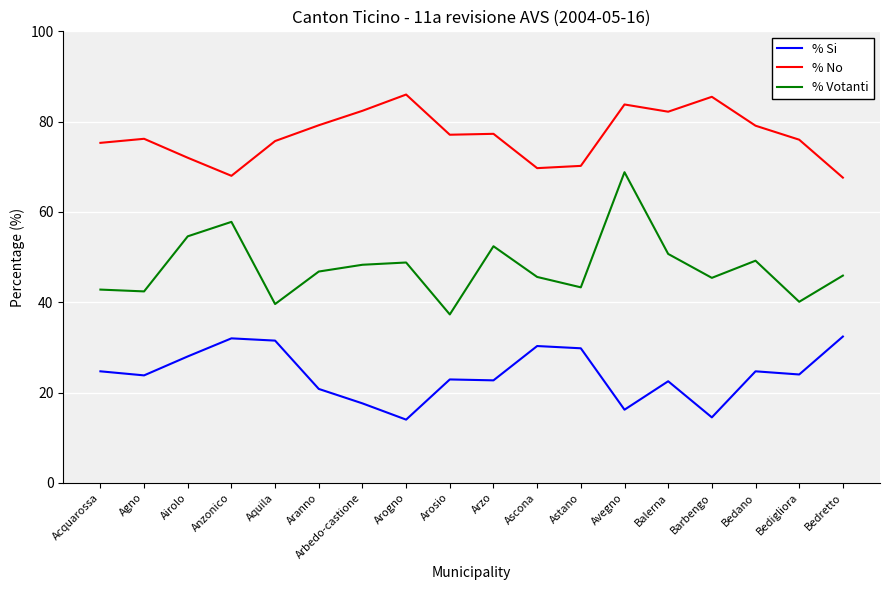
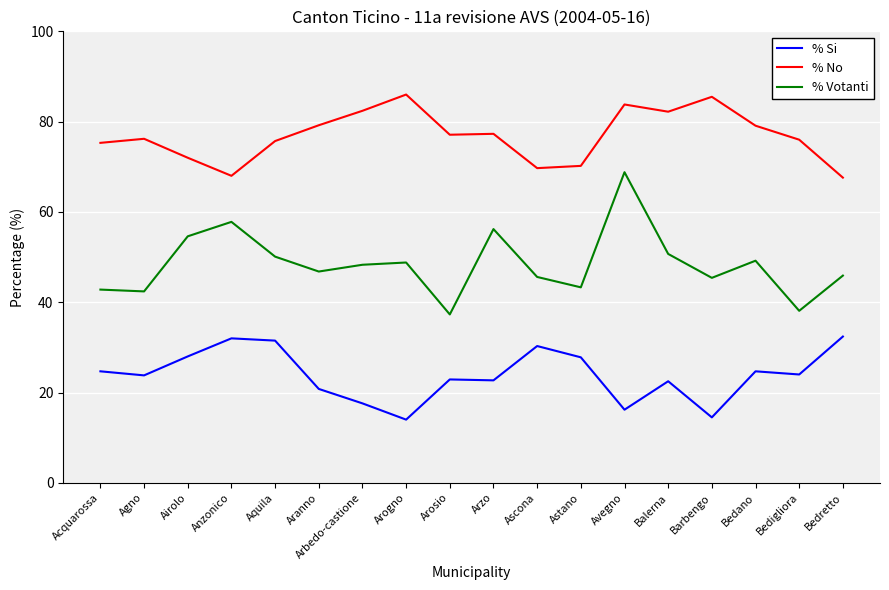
  {
    "% Si": {
      "Acquarossa": 25,
      "Agno": 24,
      "Airolo": 28,
      "Anzonico": 32,
      "Aquila": 32,
      "Aranno": 21,
      "Arbedo-castione": 18,
      "Arogno": 14,
      "Arosio": 23,
      "Arzo": 23,
      "Ascona": 30,
-     "Astano": 30,
+     "Astano": 28,
      "Avegno": 16,
      "Balerna": 23,
      "Barbengo": 15,
      "Bedano": 25,
      "Bedigliora": 24,
      "Bedretto": 32
    },
    "% No": {
      "Acquarossa": 75,
      "Agno": 76,
      "Airolo": 72,
      "Anzonico": 68,
      "Aquila": 76,
      "Aranno": 79,
      "Arbedo-castione": 82,
      "Arogno": 86,
      "Arosio": 77,
      "Arzo": 77,
      "Ascona": 70,
      "Astano": 70,
      "Avegno": 84,
      "Balerna": 82,
      "Barbengo": 86,
      "Bedano": 79,
      "Bedigliora": 76,
      "Bedretto": 68
    },
    "% Votanti": {
      "Acquarossa": 43,
      "Agno": 42,
      "Airolo": 55,
      "Anzonico": 58,
-     "Aquila": 40,
+     "Aquila": 50,
      "Aranno": 47,
      "Arbedo-castione": 48,
      "Arogno": 49,
      "Arosio": 37,
-     "Arzo": 52,
+     "Arzo": 56,
      "Ascona": 46,
      "Astano": 43,
      "Avegno": 69,
      "Balerna": 51,
      "Barbengo": 45,
      "Bedano": 49,
-     "Bedigliora": 40,
+     "Bedigliora": 38,
      "Bedretto": 46
    }
  }
